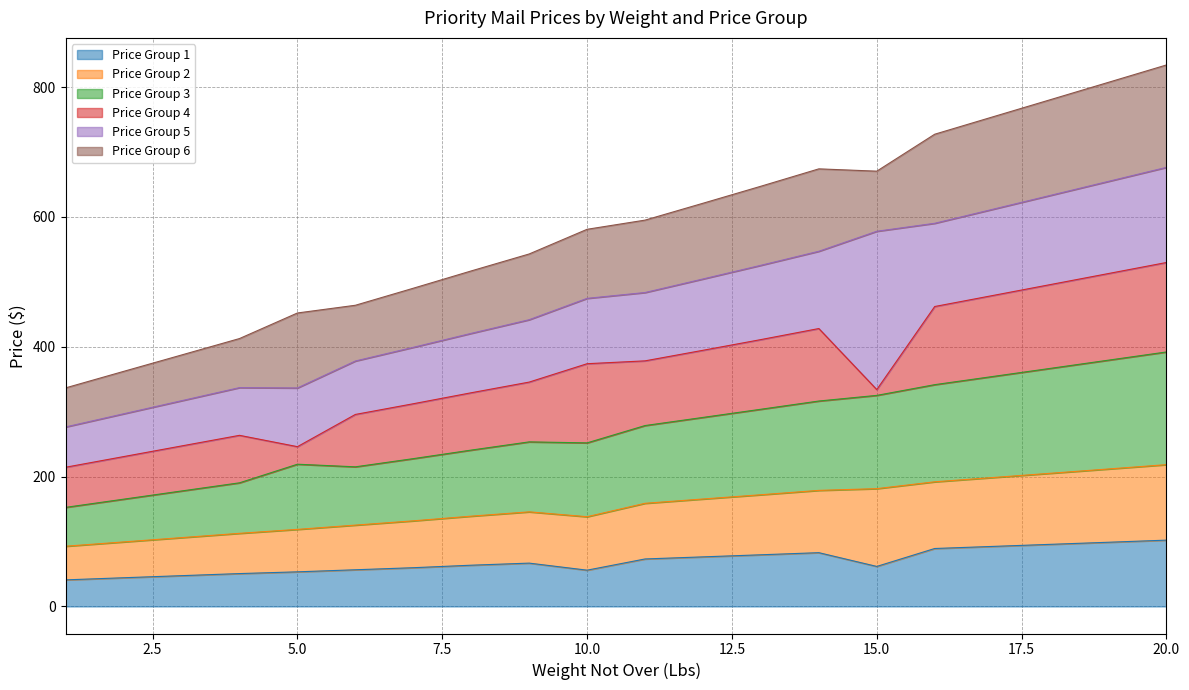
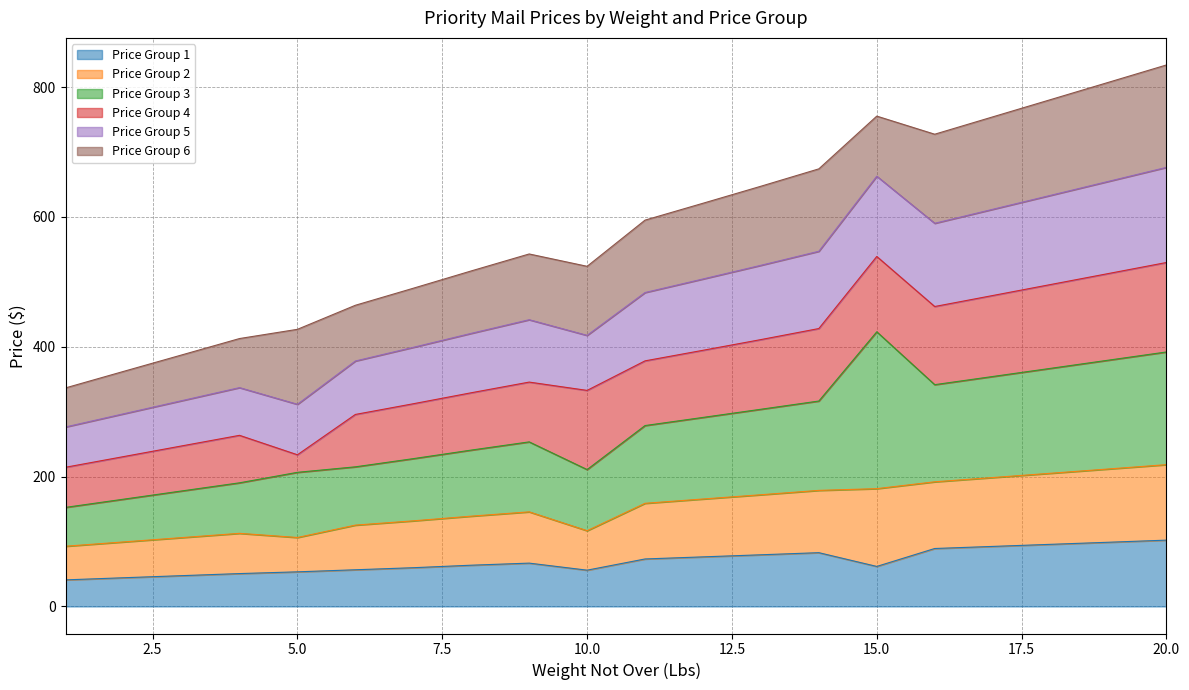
  {
    "Price Group 1": {
      "5.0": 50,
      "10.0": 60,
      "15.0": 60,
      "20.0": 100
    },
    "Price Group 2": {
-     "5.0": 70,
-     "10.0": 80,
+     "5.0": 50,
+     "10.0": 60,
      "15.0": 120,
      "20.0": 120
    },
    "Price Group 3": {
      "5.0": 100,
-     "10.0": 110,
-     "15.0": 140,
+     "10.0": 90,
+     "15.0": 240,
      "20.0": 170
    },
    "Price Group 4": {
      "5.0": 30,
      "10.0": 120,
-     "15.0": 10,
+     "15.0": 120,
      "20.0": 140
    },
    "Price Group 5": {
-     "5.0": 90,
-     "10.0": 100,
-     "15.0": 240,
+     "5.0": 80,
+     "10.0": 80,
+     "15.0": 120,
      "20.0": 150
    },
    "Price Group 6": {
      "5.0": 120,
      "10.0": 110,
      "15.0": 90,
      "20.0": 160
    }
  }
